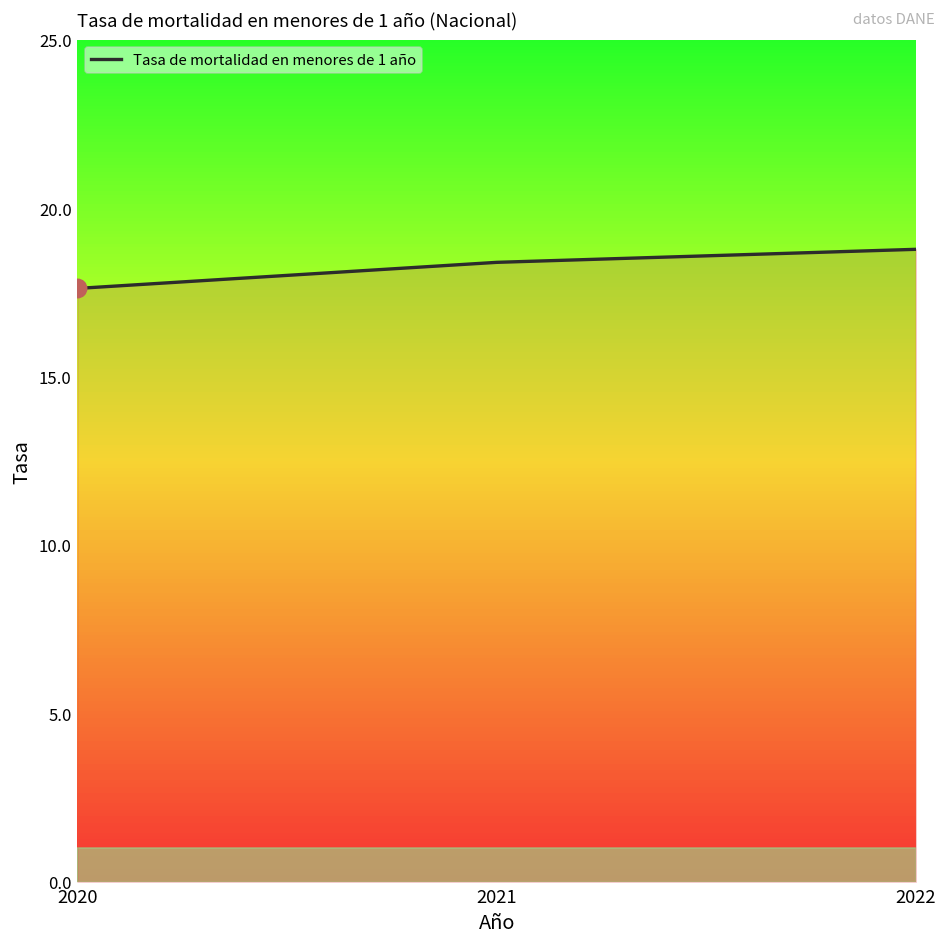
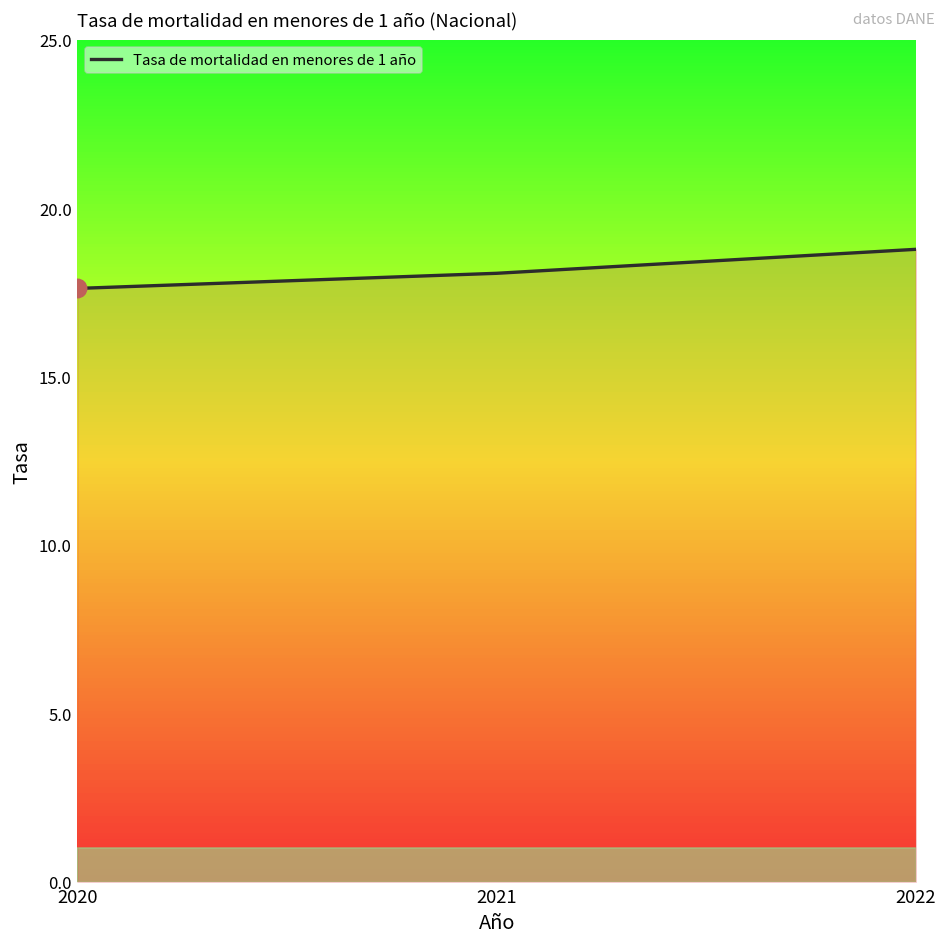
  {
    "Tasa de mortalidad en menores de 1 año": {
-     "2021": 18.4,
+     "2021": 18.1,
      "2022": 18.8
    }
  }
